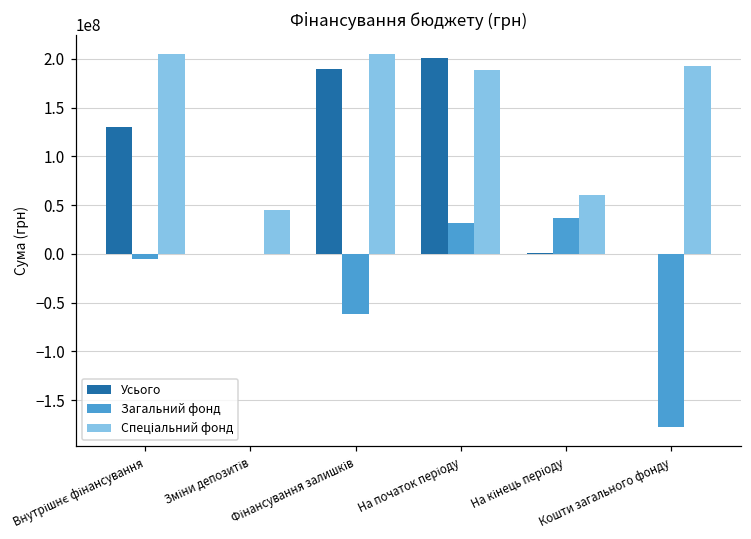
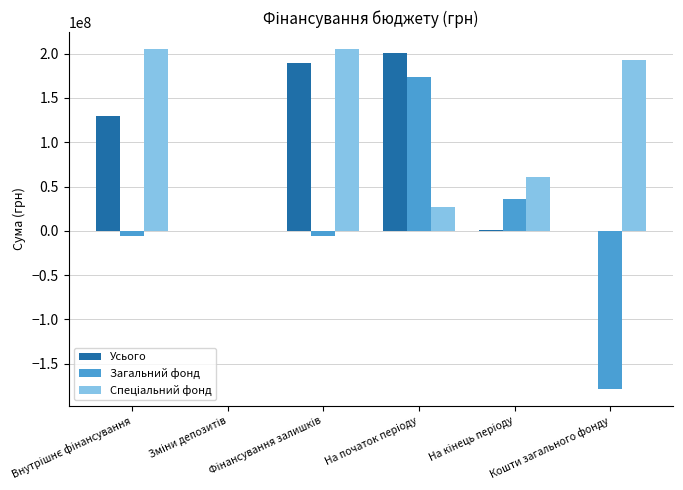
  {
    "Усього": {
      "Внутрішнє фінансування": 130000000,
      "Зміни депозитів": 0,
      "Фінансування залишків": 190000000,
      "На початок періоду": 200000000,
      "Кошти загального фонду": 0
    },
    "Загальний фонд": {
      "Внутрішнє фінансування": -10000000,
      "Зміни депозитів": 0,
-     "Фінансування залишків": -60000000,
-     "На початок періоду": 30000000,
+     "Фінансування залишків": -10000000,
+     "На початок періоду": 170000000,
      "На кінець періоду": 40000000,
      "Кошти загального фонду": -180000000
    },
    "Спеціальний фонд": {
      "Внутрішнє фінансування": 210000000,
-     "Зміни депозитів": 40000000,
+     "Зміни депозитів": 0,
      "Фінансування залишків": 210000000,
-     "На початок періоду": 190000000,
+     "На початок періоду": 30000000,
      "На кінець періоду": 60000000,
      "Кошти загального фонду": 190000000
    }
  }
